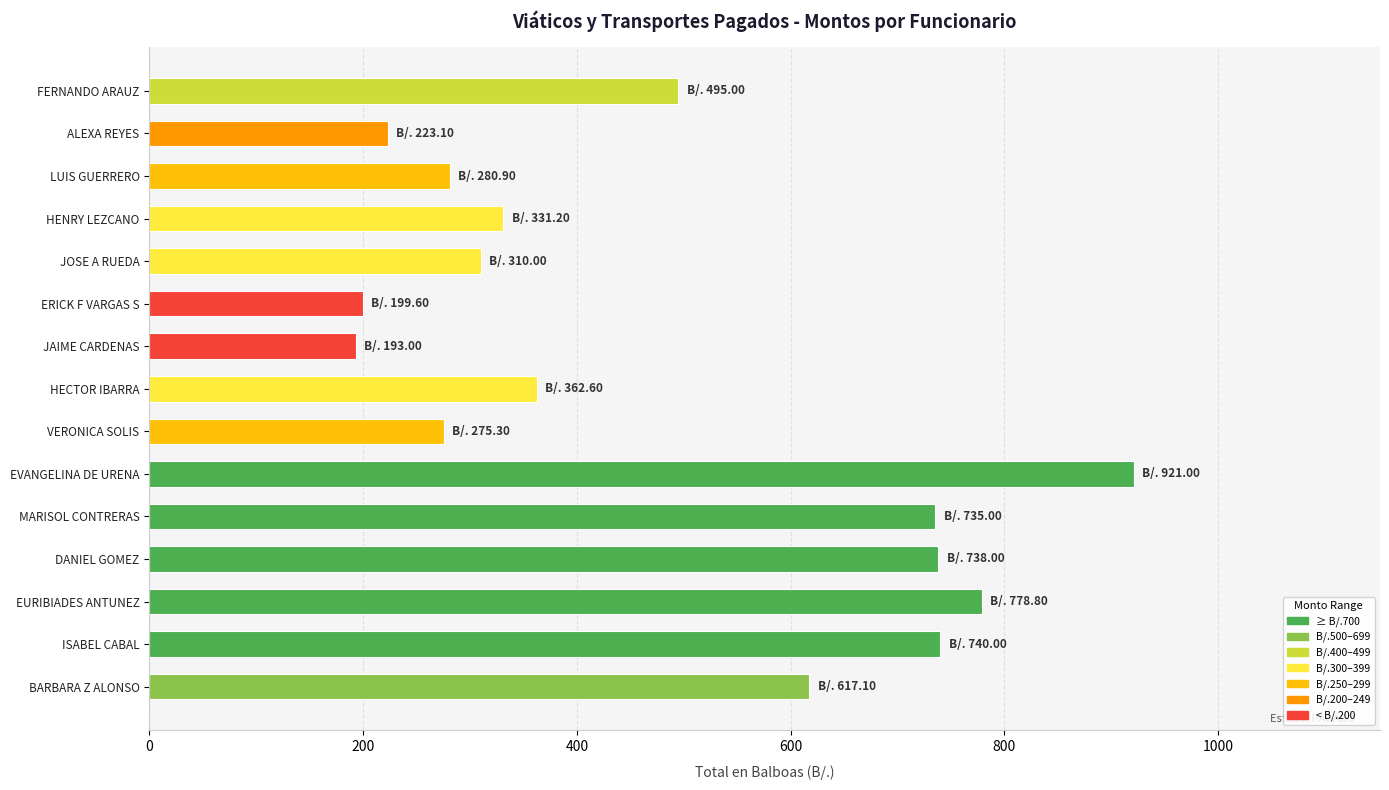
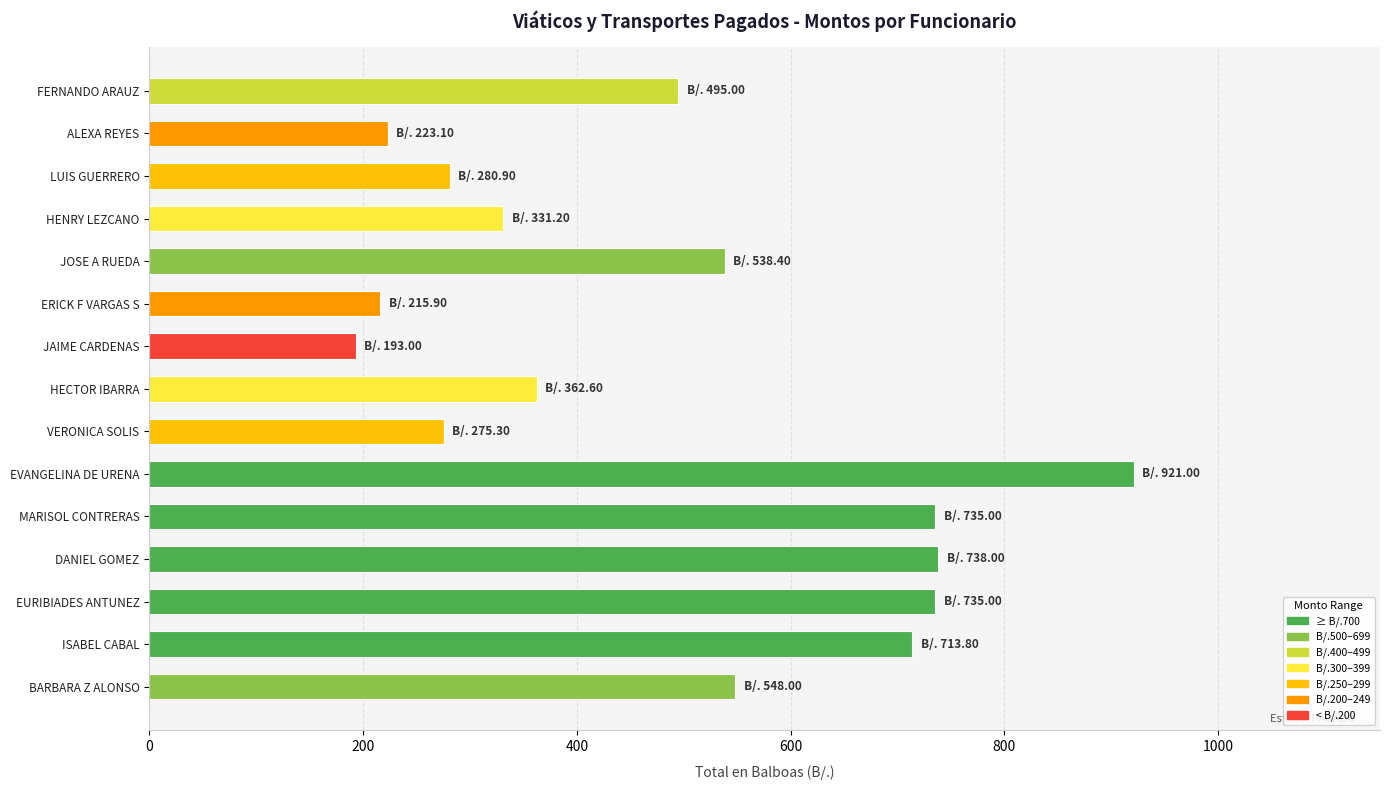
  {
    "FERNANDO ARAUZ": 495.00,
    "ALEXA REYES": 223.10,
    "LUIS GUERRERO": 280.90,
    "HENRY LEZCANO": 331.20,
-   "JOSE A RUEDA": 310.00,
-   "ERICK F VARGAS S": 199.60,
+   "JOSE A RUEDA": 538.40,
+   "ERICK F VARGAS S": 215.90,
    "JAIME CARDENAS": 193.00,
    "HECTOR IBARRA": 362.60,
    "VERONICA SOLIS": 275.30,
    "EVANGELINA DE URENA": 921.00,
    "MARISOL CONTRERAS": 735.00,
    "DANIEL GOMEZ": 738.00,
-   "EURIBIADES ANTUNEZ": 778.80,
-   "ISABEL CABAL": 740.00,
-   "BARBARA Z ALONSO": 617.10
+   "EURIBIADES ANTUNEZ": 735.00,
+   "ISABEL CABAL": 713.80,
+   "BARBARA Z ALONSO": 548.00
  }
